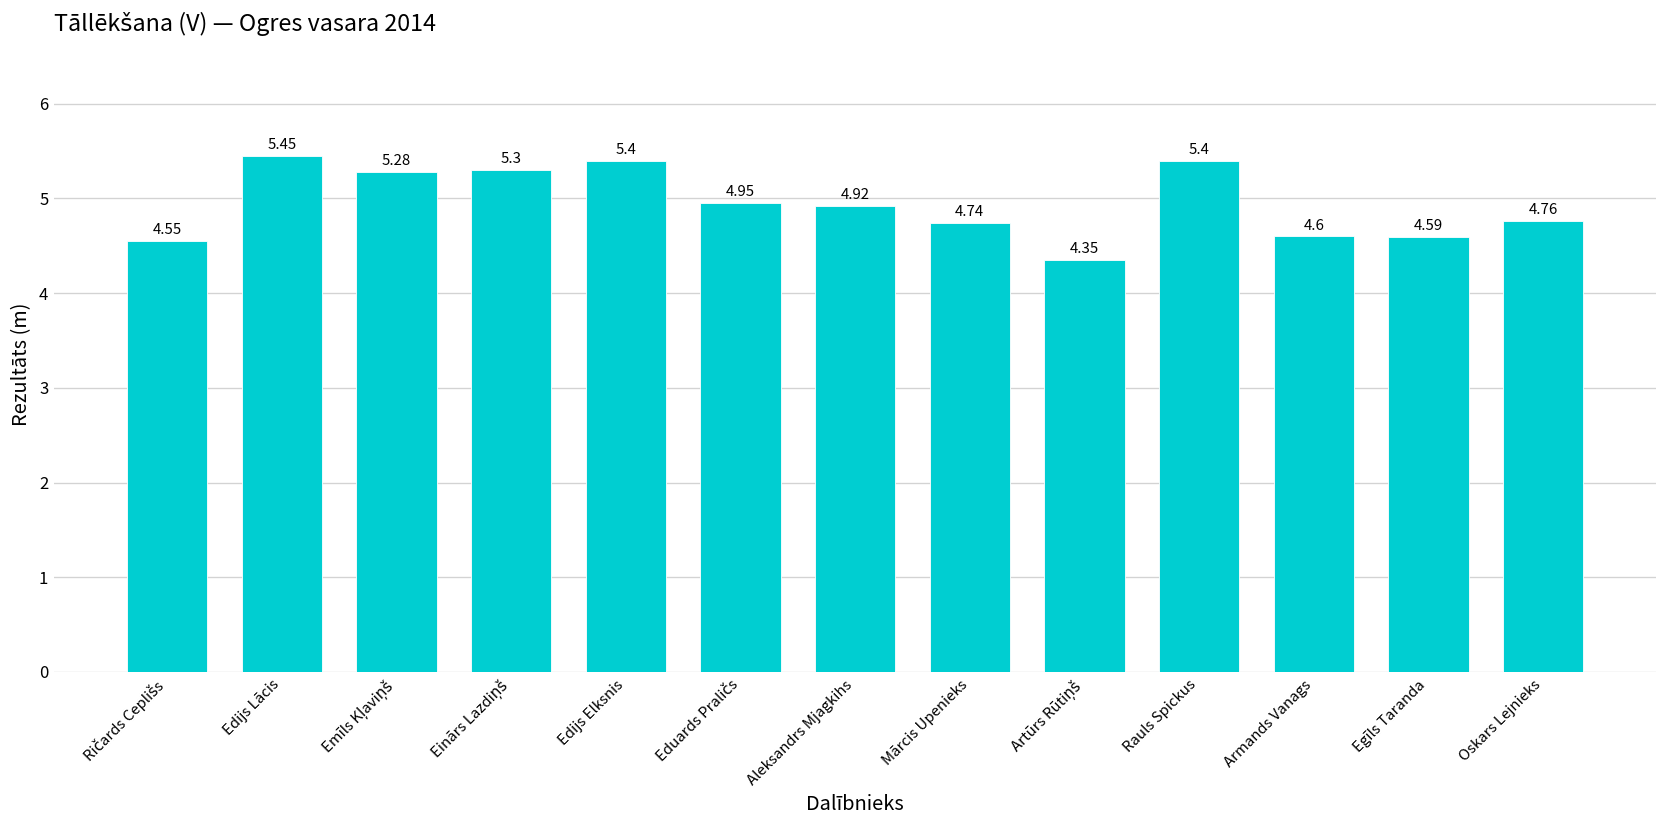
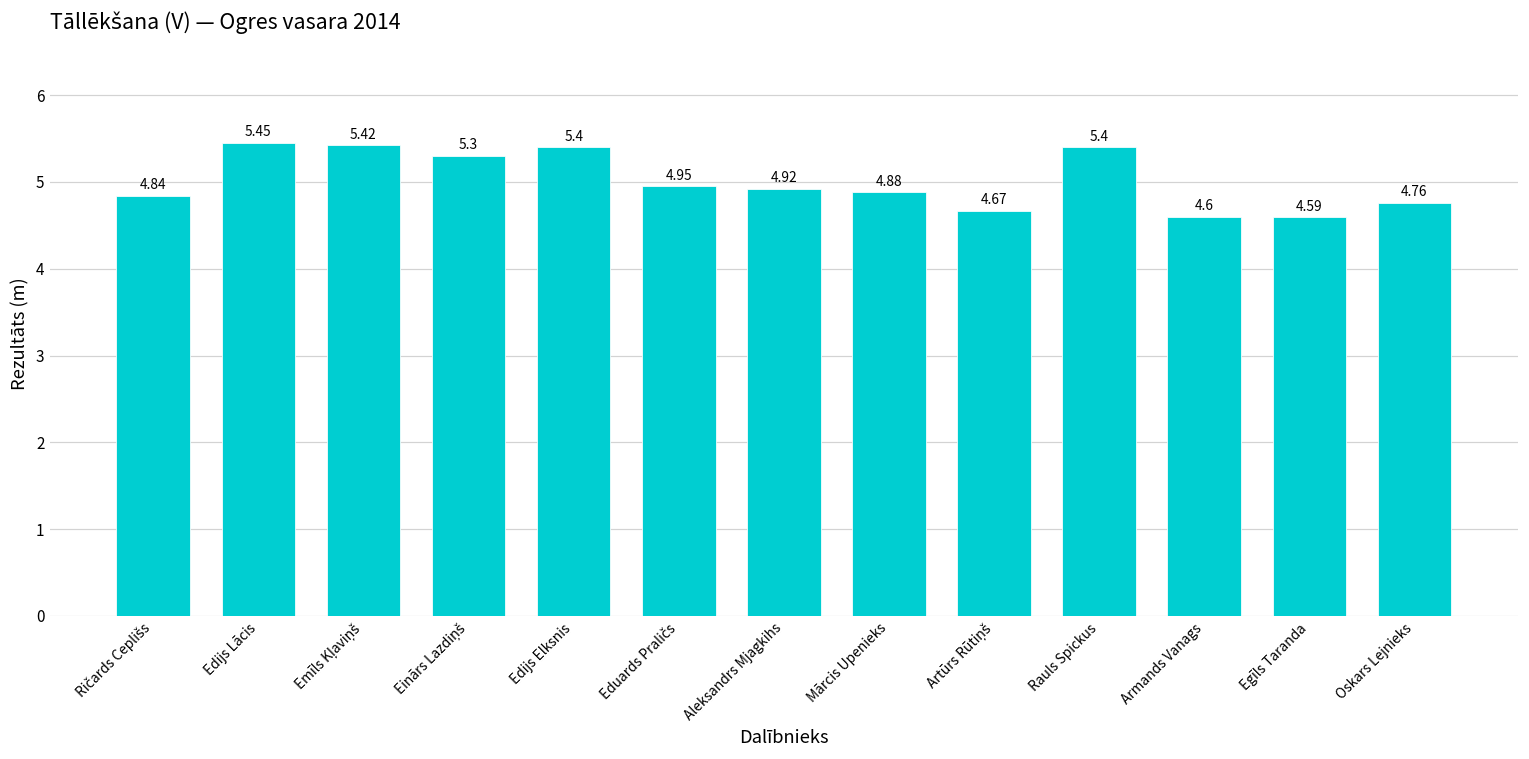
  {
-   "Ričards Ceplišs": 4.55,
+   "Ričards Ceplišs": 4.84,
    "Edijs Lācis": 5.45,
-   "Emīls Kļaviņš": 5.28,
+   "Emīls Kļaviņš": 5.42,
    "Einārs Lazdiņš": 5.3,
    "Edijs Elksnis": 5.4,
    "Eduards Praličs": 4.95,
    "Aleksandrs Mjagkihs": 4.92,
-   "Mārcis Upenieks": 4.74,
-   "Artūrs Rūtiņš": 4.35,
+   "Mārcis Upenieks": 4.88,
+   "Artūrs Rūtiņš": 4.67,
    "Rauls Spickus": 5.4,
    "Armands Vanags": 4.6,
    "Egīls Taranda": 4.59,
    "Oskars Lejnieks": 4.76
  }
